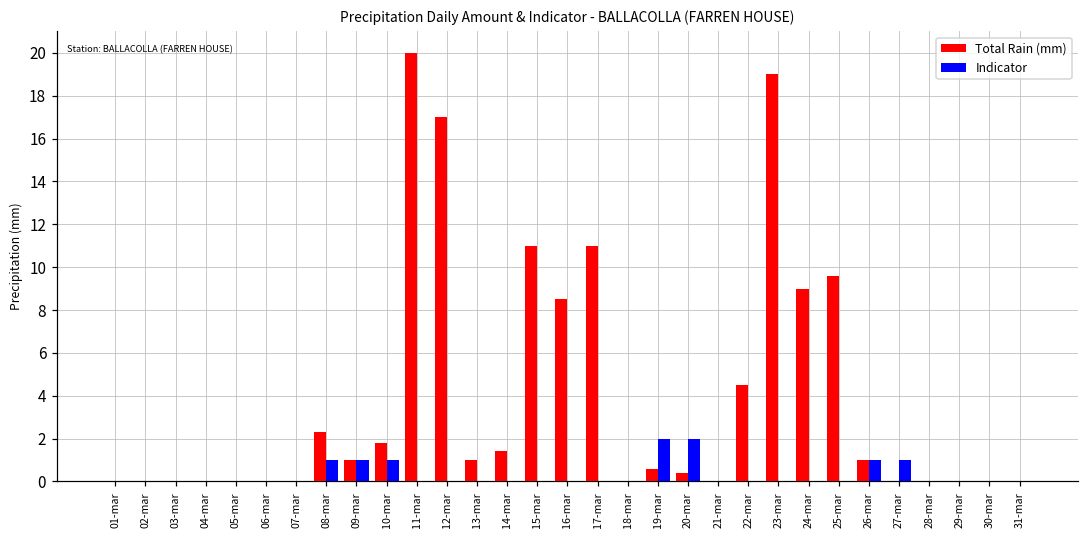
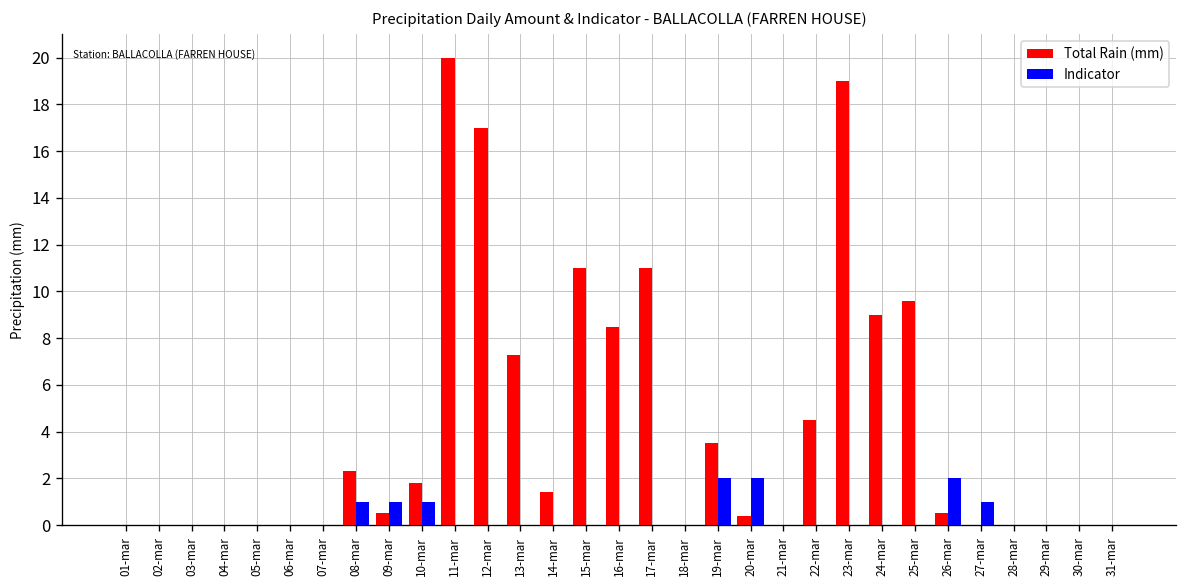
  {
    "Total Rain (mm)": {
      "01-mar": 0.0,
      "02-mar": 0.0,
      "03-mar": 0.0,
      "04-mar": 0.0,
      "05-mar": 0.0,
      "06-mar": 0.0,
      "07-mar": 0.0,
      "08-mar": 2.3,
-     "09-mar": 1.0,
+     "09-mar": 0.5,
      "10-mar": 1.8,
      "11-mar": 20.0,
      "12-mar": 17.0,
-     "13-mar": 1.0,
+     "13-mar": 7.3,
      "14-mar": 1.4,
      "15-mar": 11.0,
      "16-mar": 8.5,
      "17-mar": 11.0,
      "18-mar": 0.0,
-     "19-mar": 0.6,
+     "19-mar": 3.5,
      "20-mar": 0.4,
      "21-mar": 0.0,
      "22-mar": 4.5,
      "23-mar": 19.0,
      "24-mar": 9.0,
      "25-mar": 9.6,
-     "26-mar": 1.0,
+     "26-mar": 0.5,
      "27-mar": 0.0,
      "28-mar": 0.0,
      "29-mar": 0.0,
      "30-mar": 0.0,
      "31-mar": 0.0
    },
    "Indicator": {
      "01-mar": 0,
      "02-mar": 0,
      "03-mar": 0,
      "04-mar": 0,
      "05-mar": 0,
      "06-mar": 0,
      "07-mar": 0,
      "08-mar": 1,
      "09-mar": 1,
      "10-mar": 1,
      "11-mar": 0,
      "12-mar": 0,
      "13-mar": 0,
      "14-mar": 0,
      "15-mar": 0,
      "16-mar": 0,
      "17-mar": 0,
      "18-mar": 0,
      "19-mar": 2,
      "20-mar": 2,
      "21-mar": 0,
      "22-mar": 0,
      "23-mar": 0,
      "24-mar": 0,
      "25-mar": 0,
-     "26-mar": 1,
+     "26-mar": 2,
      "27-mar": 1,
      "28-mar": 0,
      "29-mar": 0,
      "30-mar": 0,
      "31-mar": 0
    }
  }
